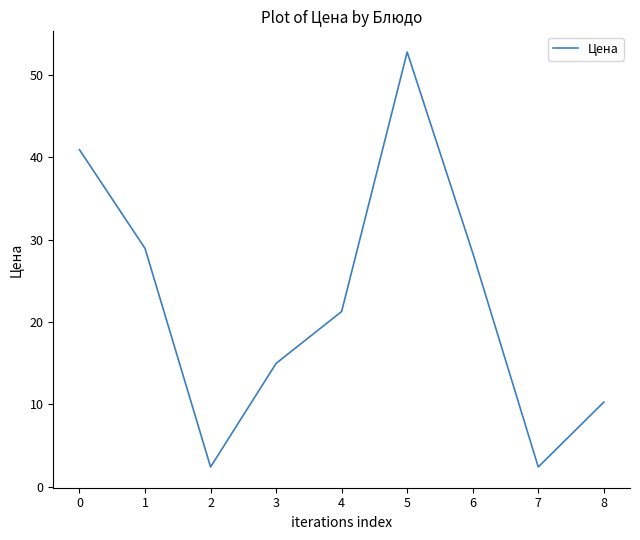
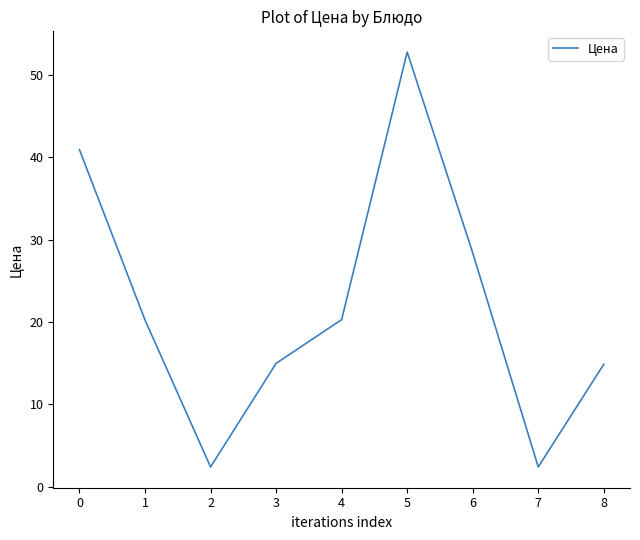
  {
    "0": 41,
-   "1": 29,
+   "1": 20,
    "2": 2,
    "3": 15,
-   "4": 21,
+   "4": 20,
    "5": 53,
    "6": 28,
    "7": 2,
-   "8": 10
+   "8": 15
  }
